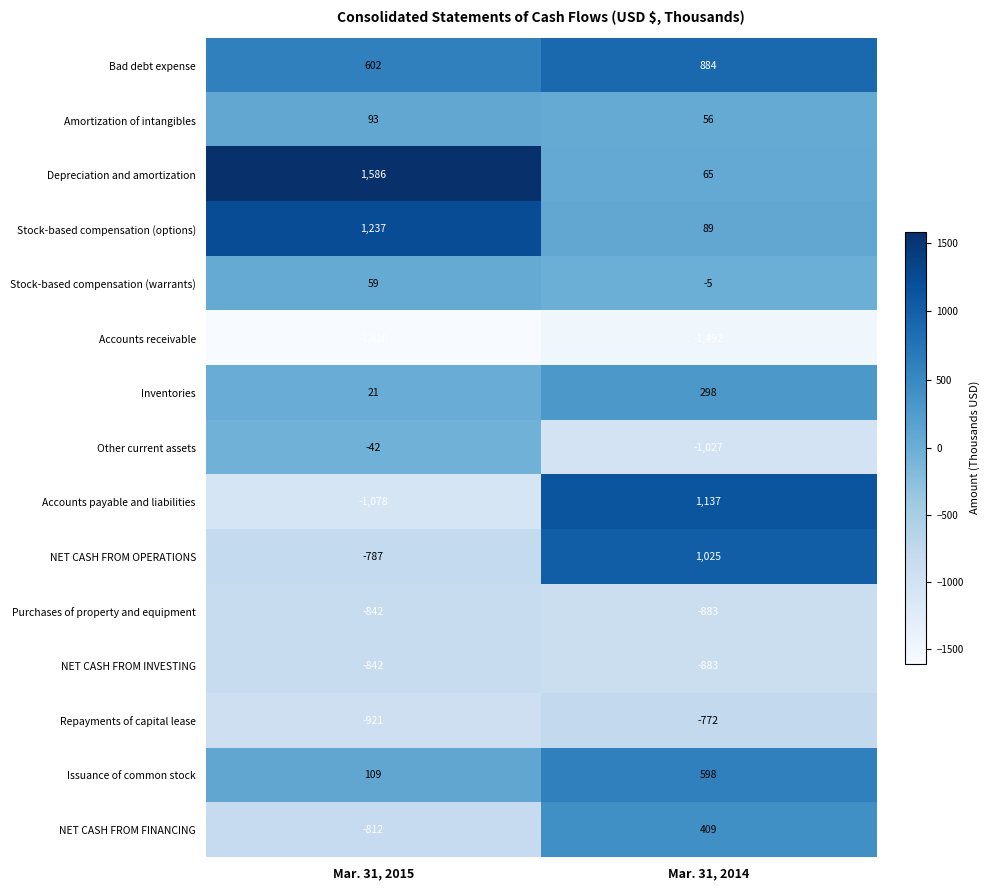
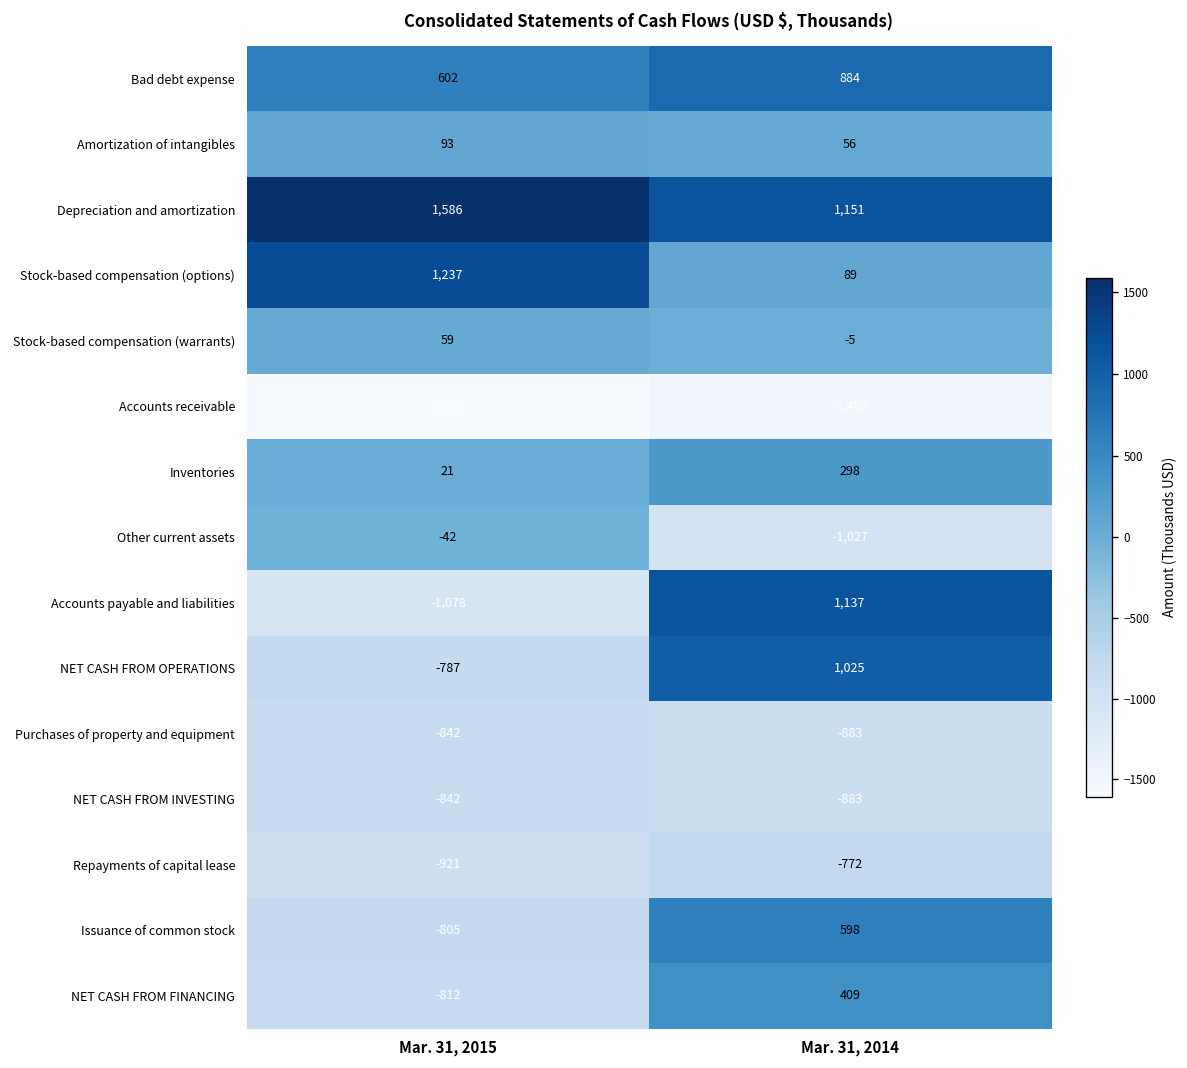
  {
    "Bad debt expense": {
      "Mar. 31, 2015": "602",
      "Mar. 31, 2014": "884"
    },
    "Amortization of intangibles": {
      "Mar. 31, 2015": "93",
      "Mar. 31, 2014": "56"
    },
    "Depreciation and amortization": {
      "Mar. 31, 2015": "1,586",
-     "Mar. 31, 2014": "65"
+     "Mar. 31, 2014": "1,151"
    },
    "Stock-based compensation (options)": {
      "Mar. 31, 2015": "1,237",
      "Mar. 31, 2014": "89"
    },
    "Stock-based compensation (warrants)": {
      "Mar. 31, 2015": "59",
      "Mar. 31, 2014": "-5"
    },
    "Inventories": {
      "Mar. 31, 2015": "21",
      "Mar. 31, 2014": "298"
    },
    "Other current assets": {
      "Mar. 31, 2015": "-42"
    },
    "Accounts payable and liabilities": {
      "Mar. 31, 2014": "1,137"
    },
    "NET CASH FROM OPERATIONS": {
      "Mar. 31, 2015": "-787",
      "Mar. 31, 2014": "1,025"
    },
    "Purchases of property and equipment": {
      "Mar. 31, 2015": "-842",
      "Mar. 31, 2014": "-883"
    },
    "NET CASH FROM INVESTING": {
      "Mar. 31, 2015": "-842",
      "Mar. 31, 2014": "-883"
    },
    "Repayments of capital lease": {
      "Mar. 31, 2015": "-921",
      "Mar. 31, 2014": "-772"
    },
    "Issuance of common stock": {
-     "Mar. 31, 2015": "109",
+     "Mar. 31, 2015": "-805",
      "Mar. 31, 2014": "598"
    },
    "NET CASH FROM FINANCING": {
      "Mar. 31, 2015": "-812",
      "Mar. 31, 2014": "409"
    }
  }
